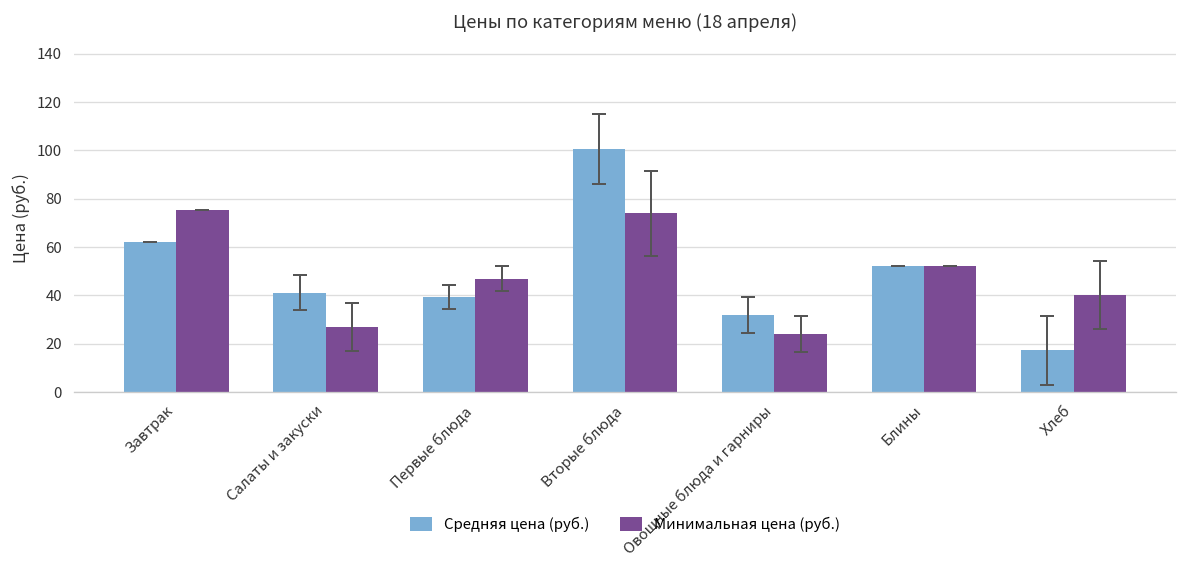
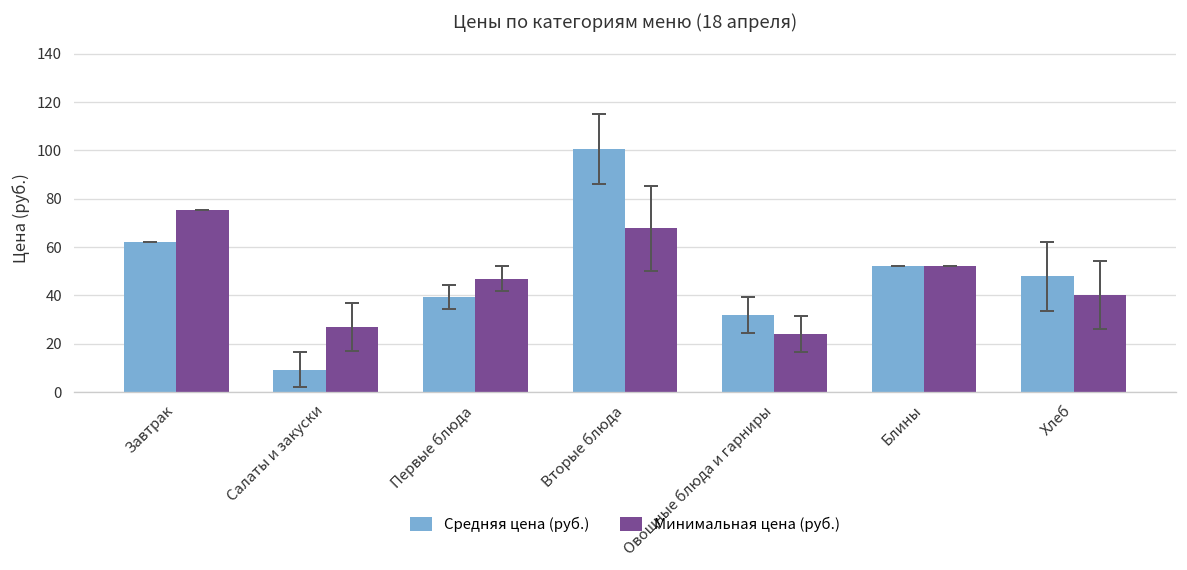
  {
    "Средняя цена (руб.)": {
      "Завтрак": 62,
-     "Салаты и закуски": 41,
+     "Салаты и закуски": 9,
      "Первые блюда": 40,
      "Вторые блюда": 101,
      "Овощные блюда и гарниры": 32,
      "Блины": 52,
-     "Хлеб": 17
+     "Хлеб": 48
    },
    "Минимальная цена (руб.)": {
      "Завтрак": 75,
      "Салаты и закуски": 27,
      "Первые блюда": 47,
-     "Вторые блюда": 74,
+     "Вторые блюда": 68,
      "Овощные блюда и гарниры": 24,
      "Блины": 52,
      "Хлеб": 40
    }
  }
